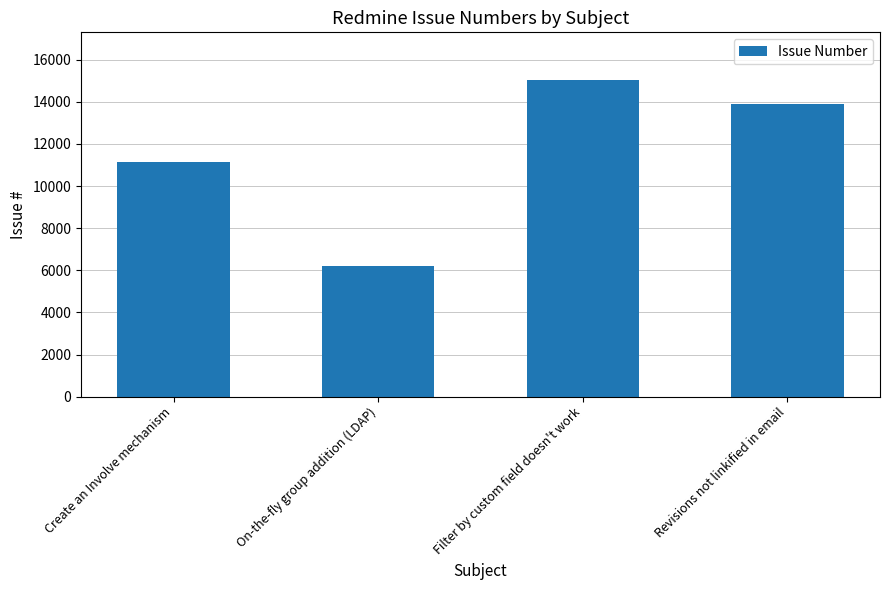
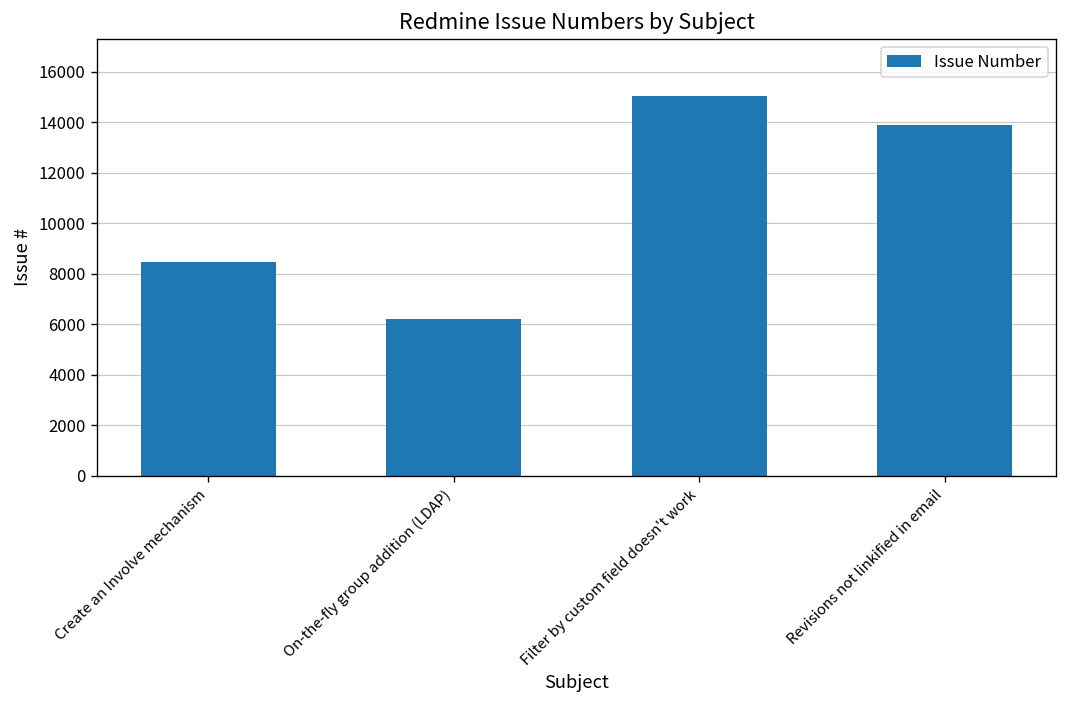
  {
-   "Create an Involve mechanism": 11100,
+   "Create an Involve mechanism": 8500,
    "On-the-fly group addition (LDAP)": 6200,
    "Filter by custom field doesn't work": 15000,
    "Revisions not linkified in email": 13900
  }
